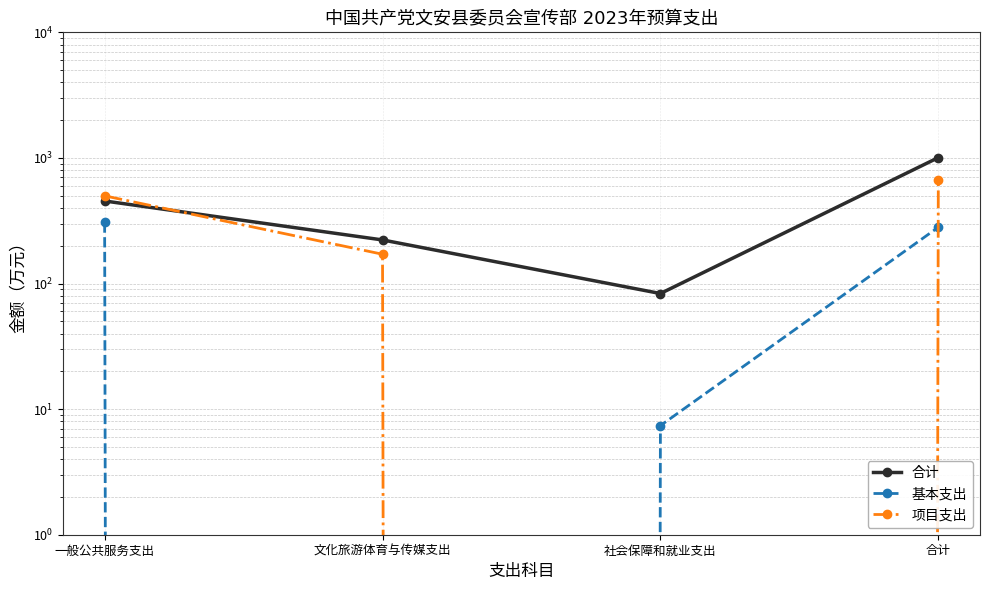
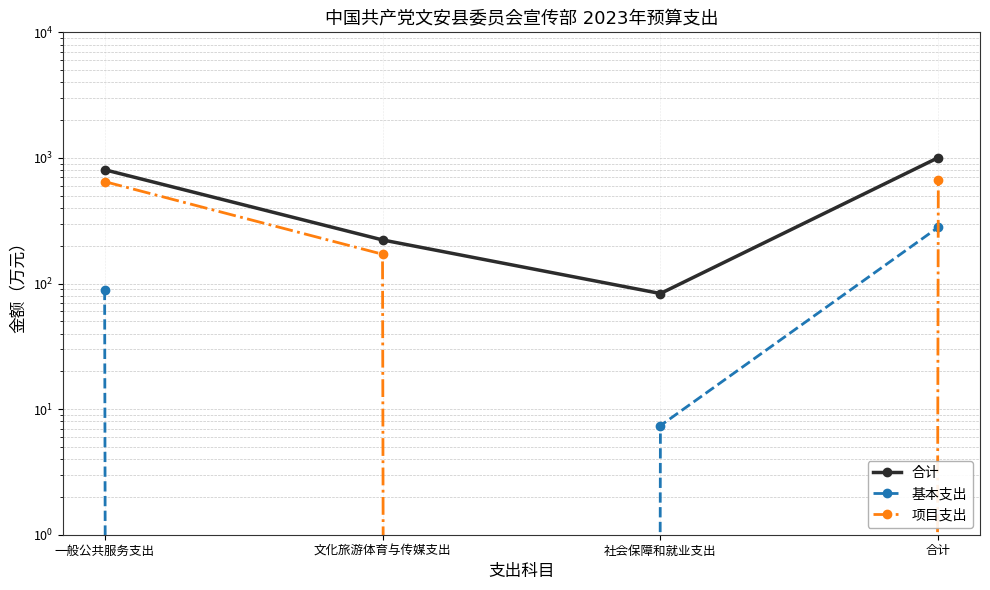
  {
    "合计": {
-     "一般公共服务支出": 450,
+     "一般公共服务支出": 800,
      "文化旅游体育与传媒支出": 220,
      "社会保障和就业支出": 80,
      "合计": 1000
    },
    "基本支出": {
-     "一般公共服务支出": 310,
+     "一般公共服务支出": 90,
      "社会保障和就业支出": 7,
      "合计": 280
    },
    "项目支出": {
-     "一般公共服务支出": 500,
+     "一般公共服务支出": 600,
      "文化旅游体育与传媒支出": 170,
      "合计": 700
    }
  }
